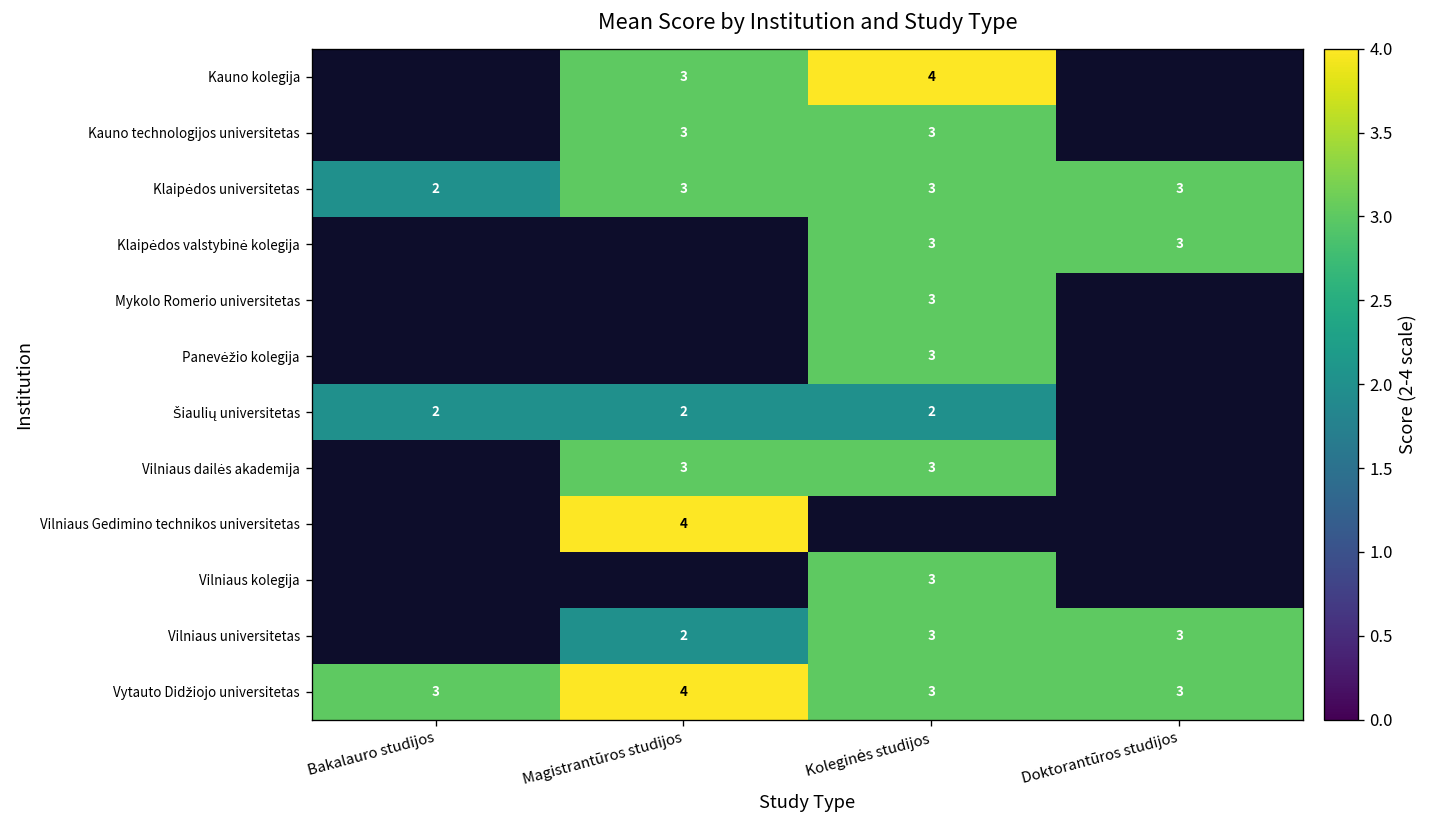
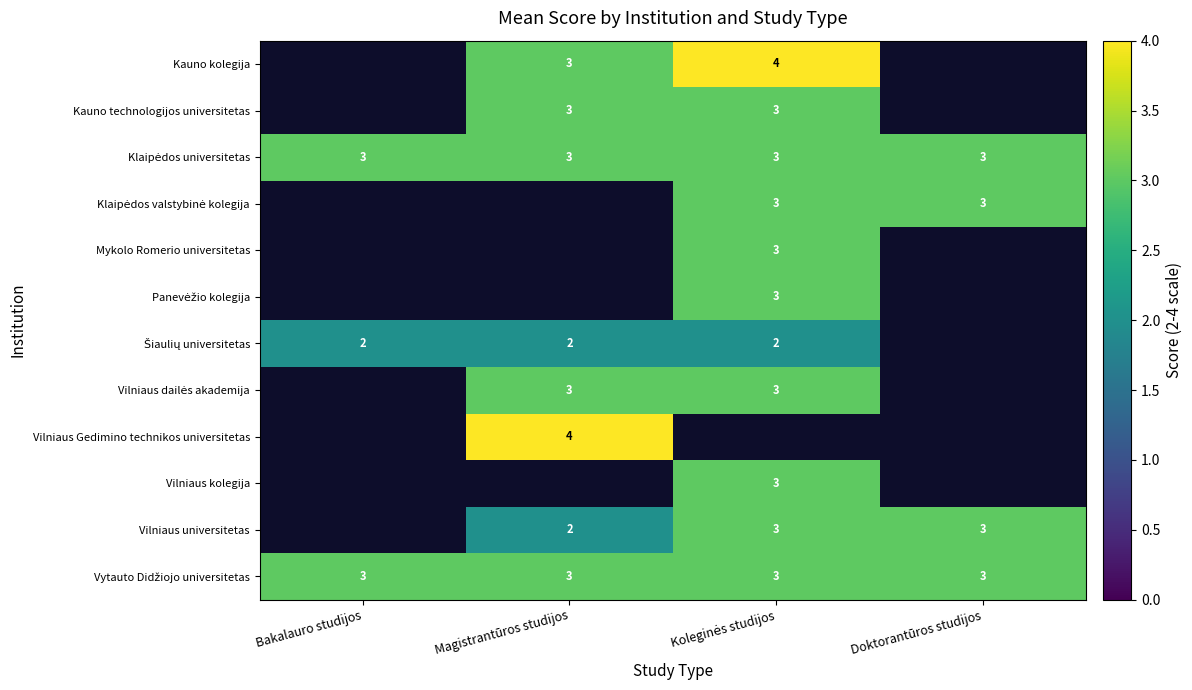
  {
    "Kauno kolegija": {
      "Magistrantūros studijos": 3,
      "Koleginės studijos": 4
    },
    "Kauno technologijos universitetas": {
      "Magistrantūros studijos": 3,
      "Koleginės studijos": 3
    },
    "Klaipėdos universitetas": {
-     "Bakalauro studijos": 2,
+     "Bakalauro studijos": 3,
      "Magistrantūros studijos": 3,
      "Koleginės studijos": 3,
      "Doktorantūros studijos": 3
    },
    "Klaipėdos valstybinė kolegija": {
      "Koleginės studijos": 3,
      "Doktorantūros studijos": 3
    },
    "Mykolo Romerio universitetas": {
      "Koleginės studijos": 3
    },
    "Panevėžio kolegija": {
      "Koleginės studijos": 3
    },
    "Šiaulių universitetas": {
      "Bakalauro studijos": 2,
      "Magistrantūros studijos": 2,
      "Koleginės studijos": 2
    },
    "Vilniaus dailės akademija": {
      "Magistrantūros studijos": 3,
      "Koleginės studijos": 3
    },
    "Vilniaus Gedimino technikos universitetas": {
      "Magistrantūros studijos": 4
    },
    "Vilniaus kolegija": {
      "Koleginės studijos": 3
    },
    "Vilniaus universitetas": {
      "Magistrantūros studijos": 2,
      "Koleginės studijos": 3,
      "Doktorantūros studijos": 3
    },
    "Vytauto Didžiojo universitetas": {
      "Bakalauro studijos": 3,
-     "Magistrantūros studijos": 4,
+     "Magistrantūros studijos": 3,
      "Koleginės studijos": 3,
      "Doktorantūros studijos": 3
    }
  }
